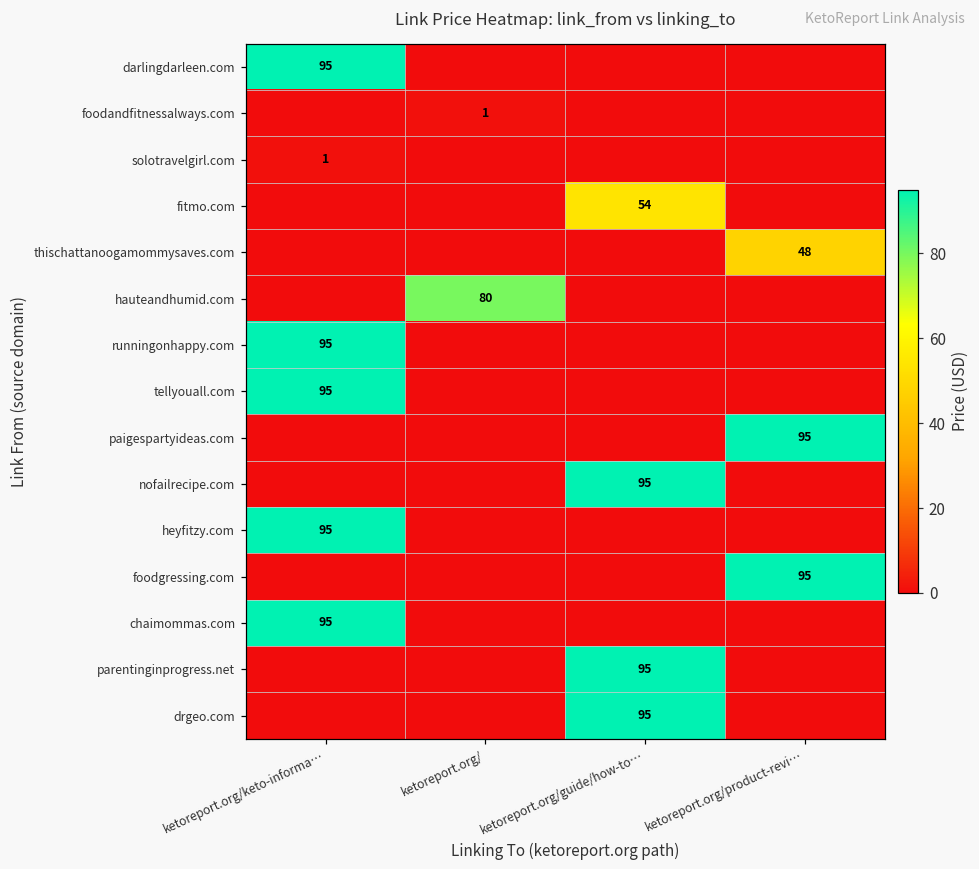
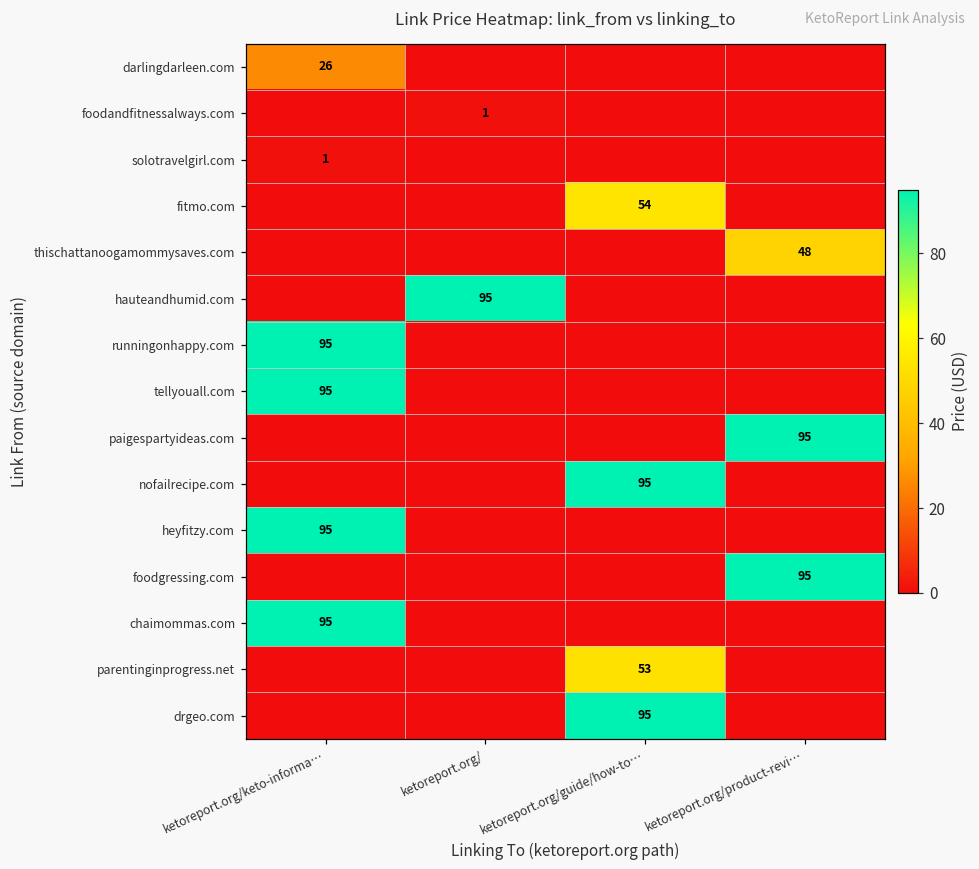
  {
    "darlingdarleen.com": {
-     "ketoreport.org/keto-informa…": 95
+     "ketoreport.org/keto-informa…": 26
    },
    "foodandfitnessalways.com": {
      "ketoreport.org/": 1
    },
    "solotravelgirl.com": {
      "ketoreport.org/keto-informa…": 1
    },
    "fitmo.com": {
      "ketoreport.org/guide/how-to…": 54
    },
    "thischattanoogamommysaves.com": {
      "ketoreport.org/product-revi…": 48
    },
    "hauteandhumid.com": {
-     "ketoreport.org/": 80
+     "ketoreport.org/": 95
    },
    "runningonhappy.com": {
      "ketoreport.org/keto-informa…": 95
    },
    "tellyouall.com": {
      "ketoreport.org/keto-informa…": 95
    },
    "paigespartyideas.com": {
      "ketoreport.org/product-revi…": 95
    },
    "nofailrecipe.com": {
      "ketoreport.org/guide/how-to…": 95
    },
    "heyfitzy.com": {
      "ketoreport.org/keto-informa…": 95
    },
    "foodgressing.com": {
      "ketoreport.org/product-revi…": 95
    },
    "chaimommas.com": {
      "ketoreport.org/keto-informa…": 95
    },
    "parentinginprogress.net": {
-     "ketoreport.org/guide/how-to…": 95
+     "ketoreport.org/guide/how-to…": 53
    },
    "drgeo.com": {
      "ketoreport.org/guide/how-to…": 95
    }
  }
